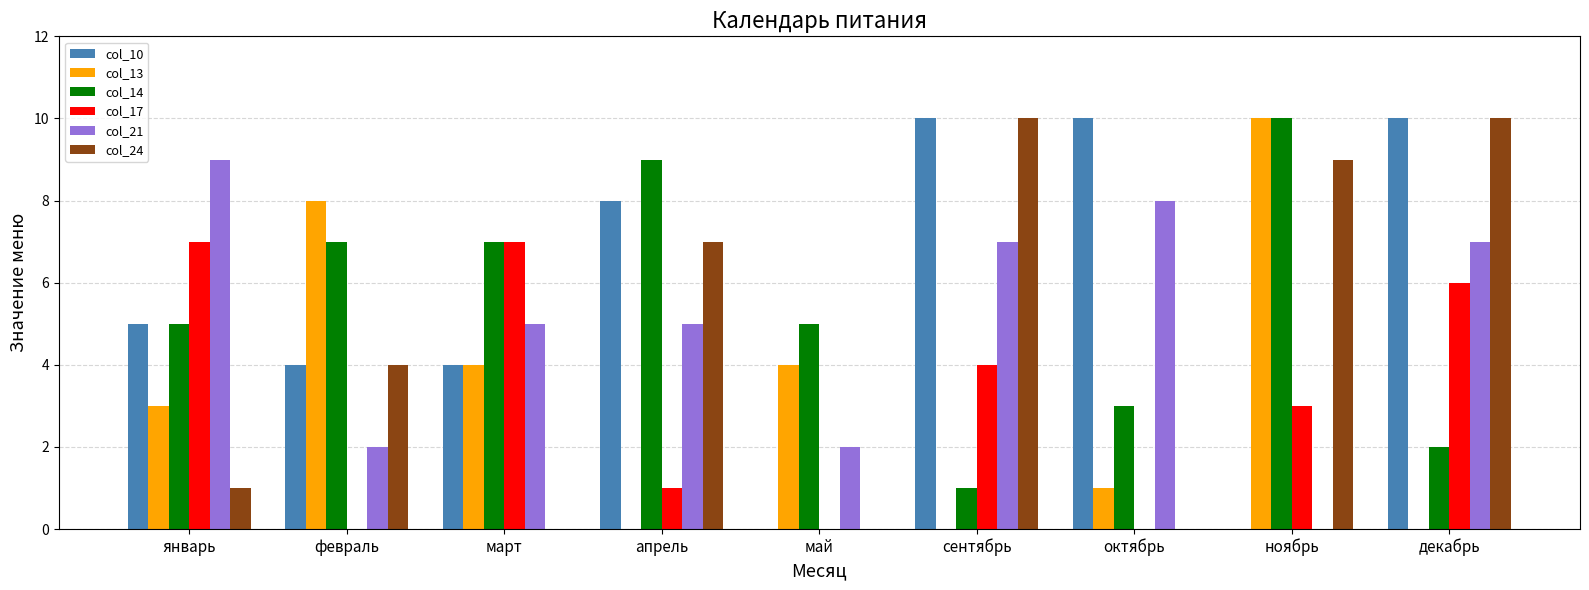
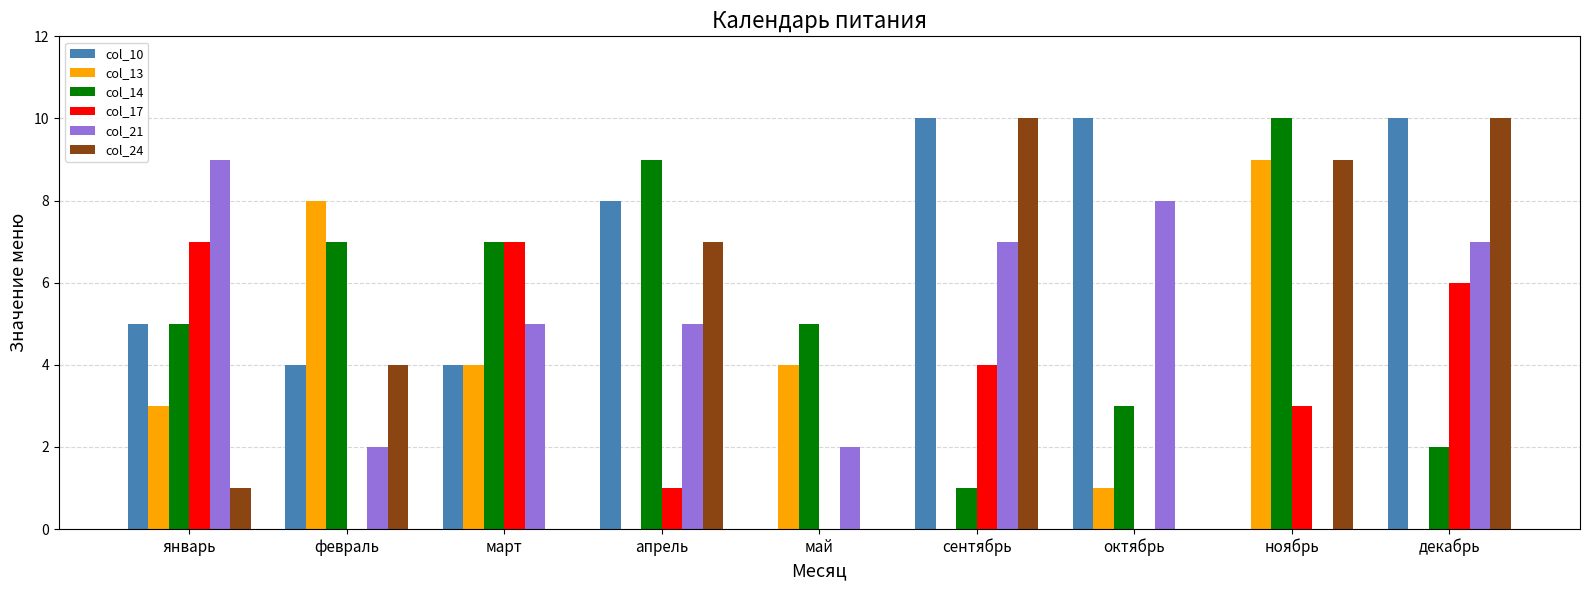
  {
    "col_10": {
      "январь": 5,
      "февраль": 4,
      "март": 4,
      "апрель": 8,
      "май": 0,
      "сентябрь": 10,
      "октябрь": 10,
      "ноябрь": 0,
      "декабрь": 10
    },
    "col_13": {
      "январь": 3,
      "февраль": 8,
      "март": 4,
      "апрель": 0,
      "май": 4,
      "сентябрь": 0,
      "октябрь": 1,
-     "ноябрь": 10,
+     "ноябрь": 9,
      "декабрь": 0
    },
    "col_14": {
      "январь": 5,
      "февраль": 7,
      "март": 7,
      "апрель": 9,
      "май": 5,
      "сентябрь": 1,
      "октябрь": 3,
      "ноябрь": 10,
      "декабрь": 2
    },
    "col_17": {
      "январь": 7,
      "февраль": 0,
      "март": 7,
      "апрель": 1,
      "май": 0,
      "сентябрь": 4,
      "октябрь": 0,
      "ноябрь": 3,
      "декабрь": 6
    },
    "col_21": {
      "январь": 9,
      "февраль": 2,
      "март": 5,
      "апрель": 5,
      "май": 2,
      "сентябрь": 7,
      "октябрь": 8,
      "ноябрь": 0,
      "декабрь": 7
    },
    "col_24": {
      "январь": 1,
      "февраль": 4,
      "март": 0,
      "апрель": 7,
      "май": 0,
      "сентябрь": 10,
      "октябрь": 0,
      "ноябрь": 9,
      "декабрь": 10
    }
  }
